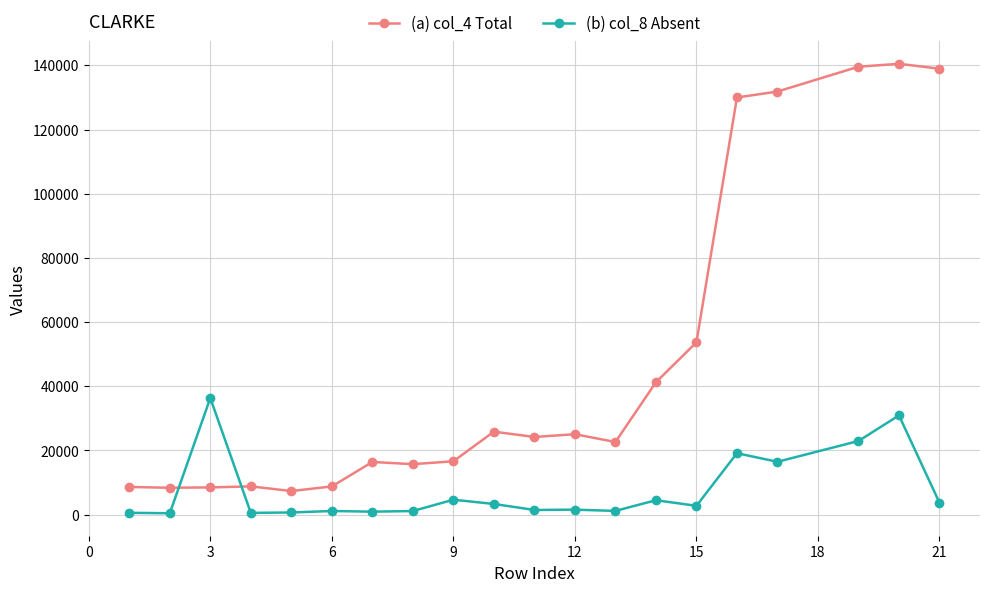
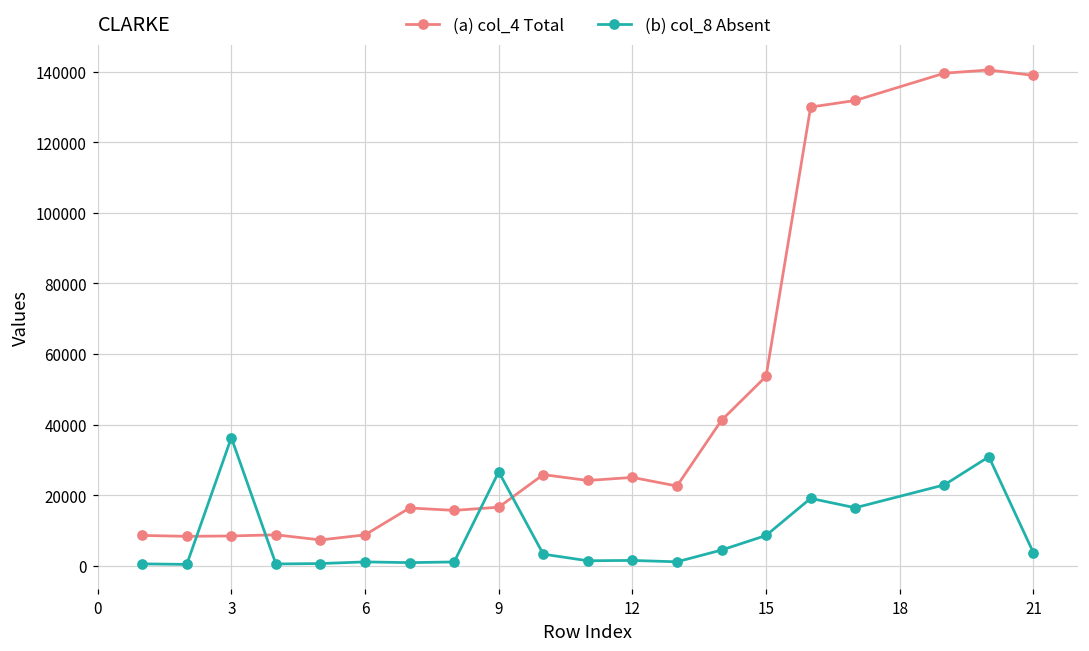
  {
    "(a) col_4 Total": {
      "3": 8000,
      "6": 9000,
      "9": 17000,
      "12": 25000,
      "15": 54000,
      "21": 139000
    },
    "(b) col_8 Absent": {
      "3": 36000,
      "6": 1000,
-     "9": 5000,
+     "9": 27000,
      "12": 2000,
-     "15": 3000,
+     "15": 9000,
      "21": 4000
    }
  }
